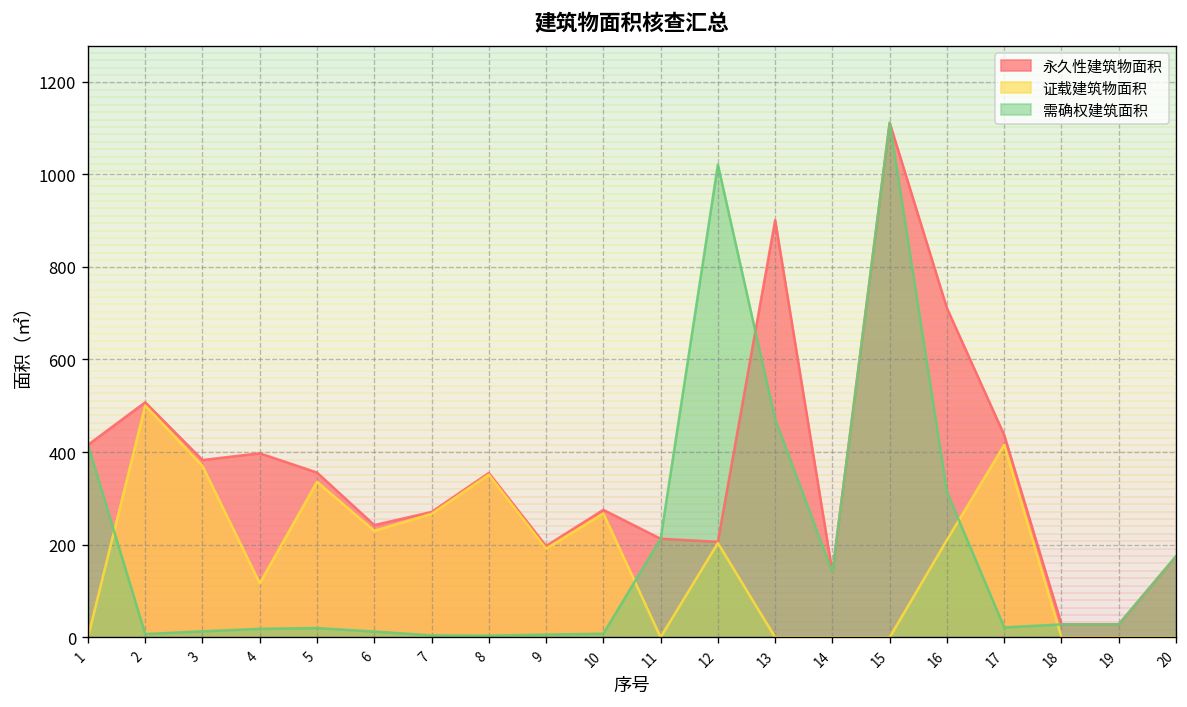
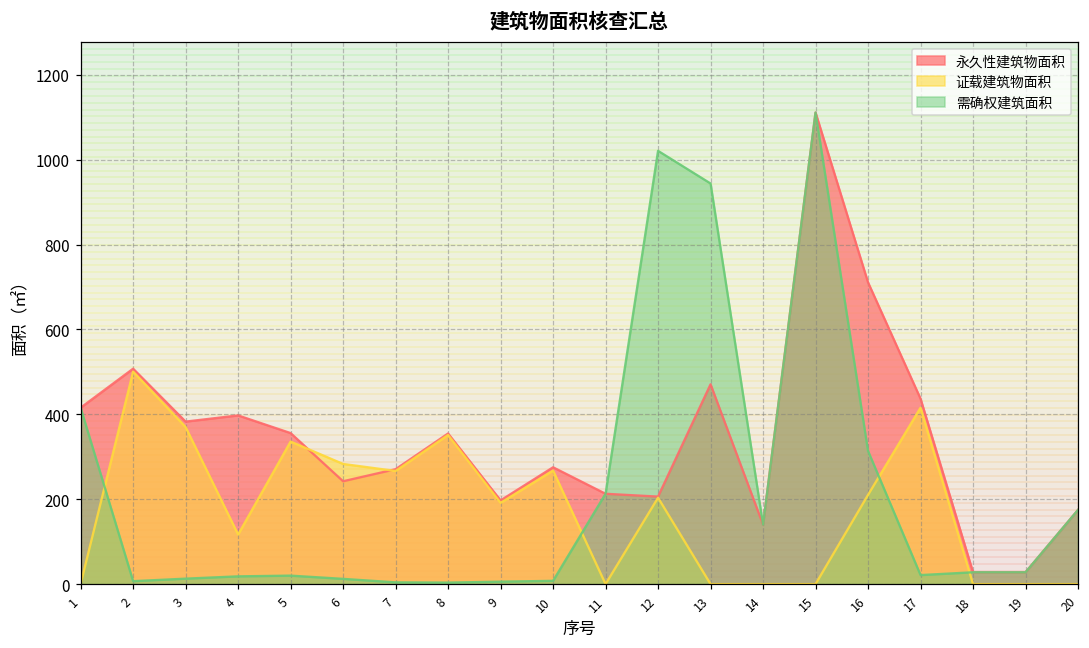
  {
    "永久性建筑物面积": {
      "2": 510,
      "3": 380,
      "4": 400,
      "5": 360,
      "6": 240,
      "10": 280,
-     "13": 900,
+     "13": 470,
      "16": 710,
      "17": 440
    },
    "证载建筑物面积": {
      "1": 0,
      "2": 500,
      "3": 370,
      "4": 120,
      "5": 340,
-     "6": 230,
+     "6": 280,
      "10": 270,
      "11": 0,
      "13": 0,
      "14": 0,
      "15": 0,
      "16": 210,
      "17": 420,
      "18": 0,
      "19": 0,
      "20": 0
    },
    "需确权建筑面积": {
      "2": 10,
      "3": 10,
      "4": 20,
      "5": 20,
      "6": 10,
      "7": 0,
      "8": 0,
      "9": 10,
      "10": 10,
      "12": 1020,
-     "13": 470,
+     "13": 940,
      "16": 310,
      "17": 20
    }
  }
